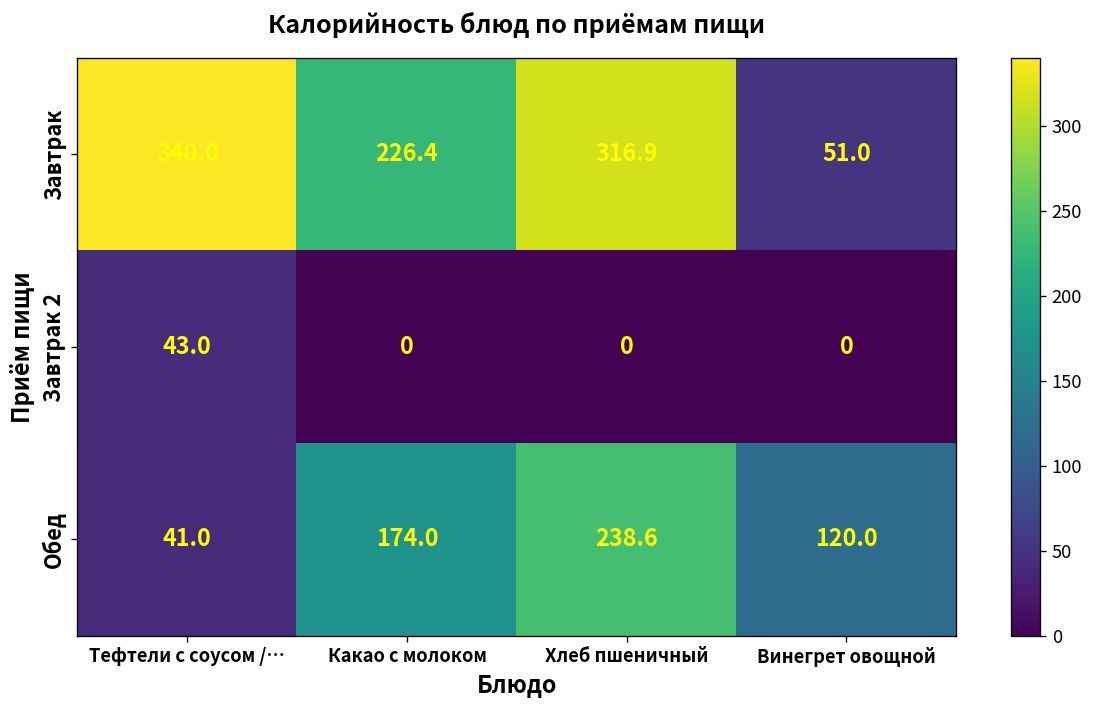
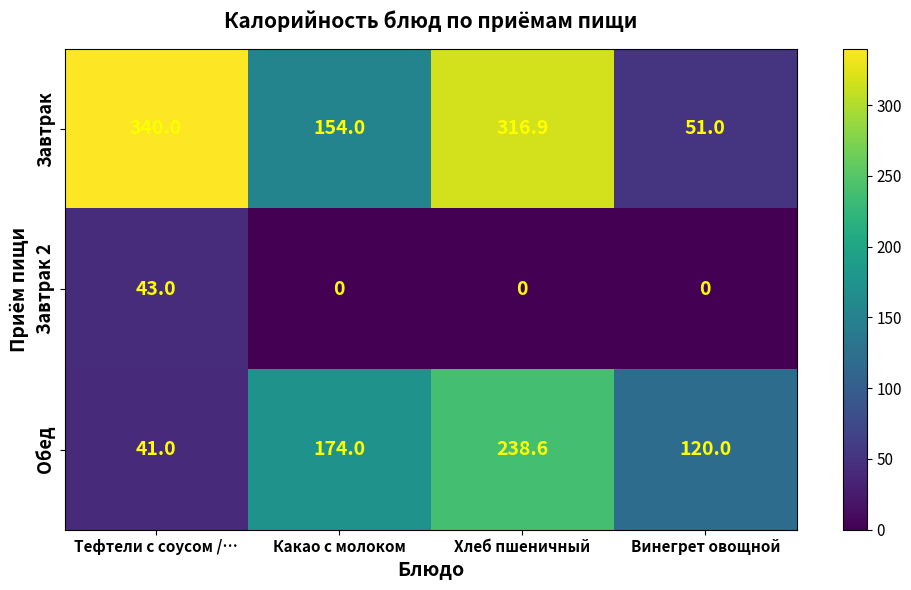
  {
    "Завтрак": {
-     "Какао с молоком": 226.4,
+     "Какао с молоком": 154.0,
      "Винегрет овощной": 51.0
    },
    "Завтрак 2": {
      "Тефтели с соусом /…": 43.0,
      "Какао с молоком": 0,
      "Хлеб пшеничный": 0,
      "Винегрет овощной": 0
    },
    "Обед": {
      "Тефтели с соусом /…": 41.0,
      "Какао с молоком": 174.0,
      "Хлеб пшеничный": 238.6,
      "Винегрет овощной": 120.0
    }
  }
